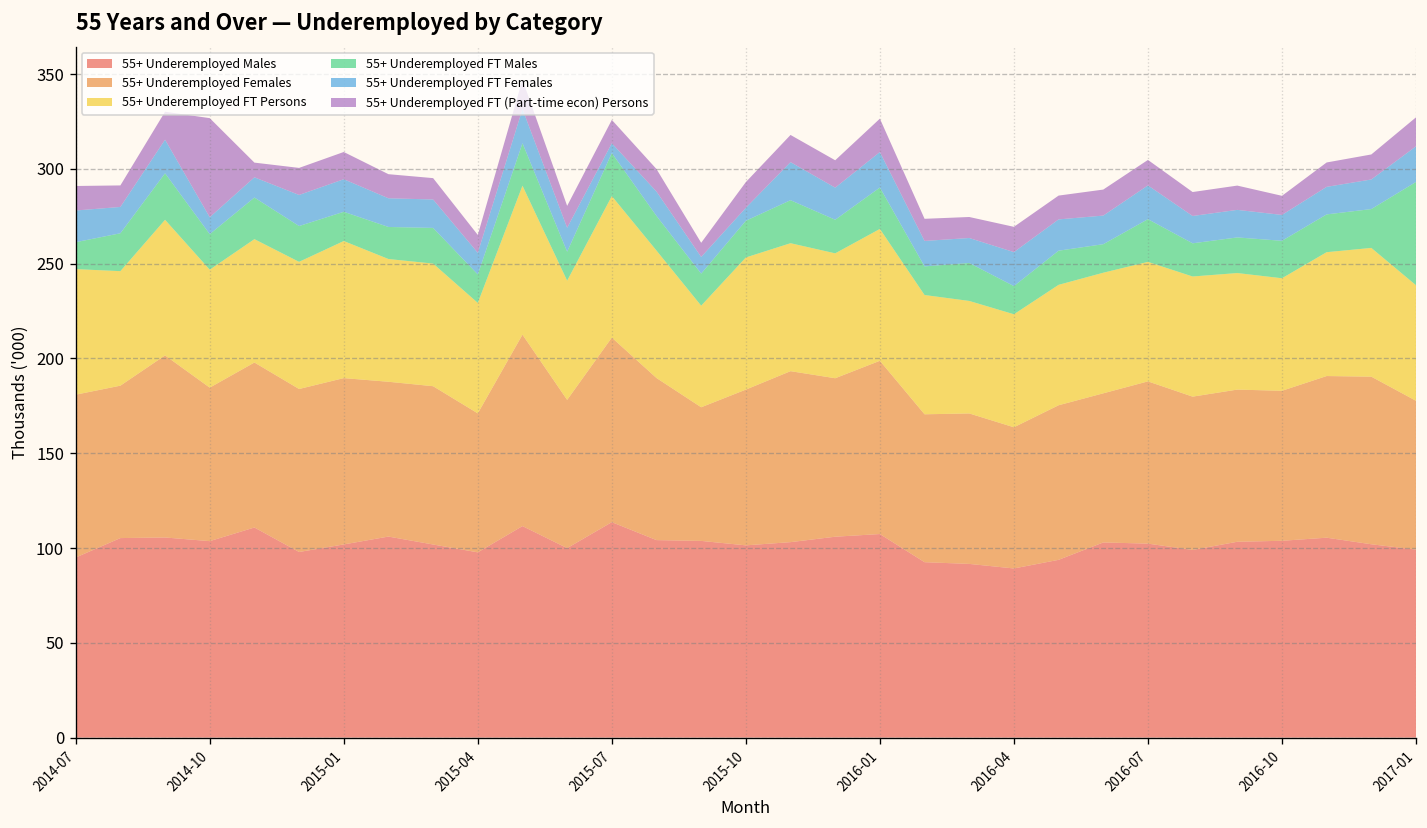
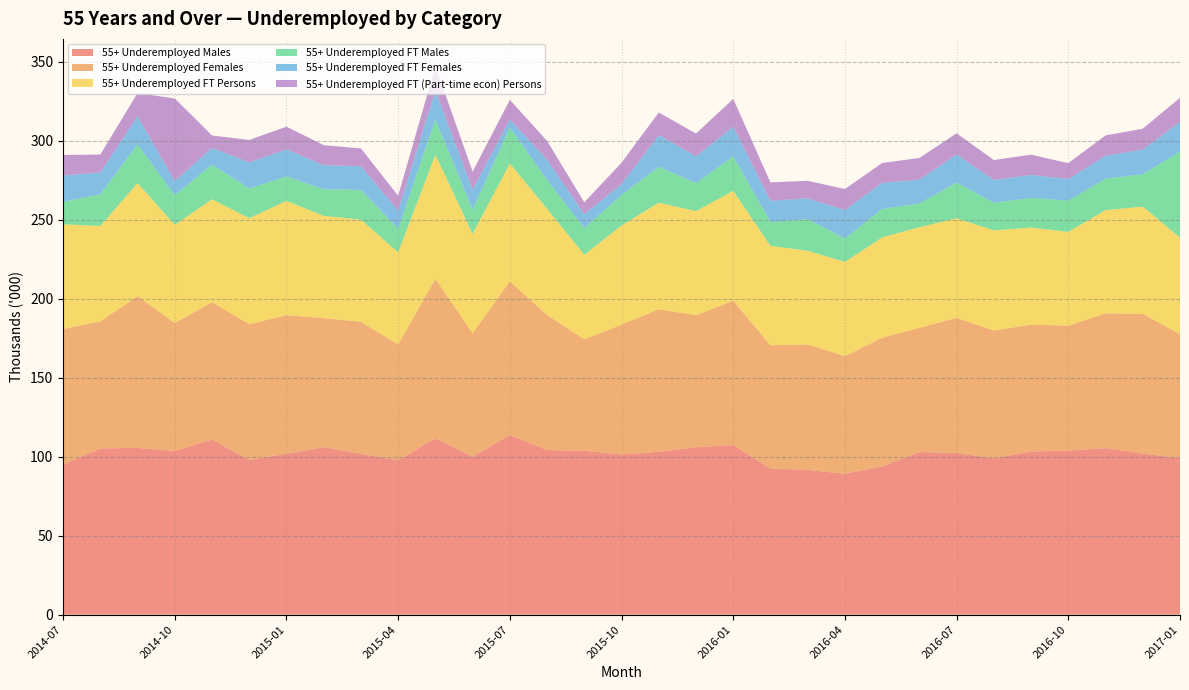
  {
    "55+ Underemployed FT Persons": {
      "2014-07": 66,
      "2014-10": 62,
      "2015-01": 72,
      "2015-04": 58,
      "2015-07": 75,
-     "2015-10": 70,
+     "2015-10": 63,
      "2016-01": 70,
      "2016-04": 60,
      "2016-07": 63,
      "2016-10": 59,
      "2017-01": 61
    },
    "55+ Underemployed FT Males": {
      "2014-07": 14,
      "2014-10": 19,
      "2015-01": 15,
      "2015-04": 15,
      "2015-07": 23,
      "2015-10": 19,
      "2016-01": 22,
      "2016-04": 15,
      "2016-07": 23,
      "2016-10": 20,
      "2017-01": 54
    },
    "55+ Underemployed FT Females": {
      "2014-07": 17,
      "2014-10": 9,
      "2015-01": 17,
      "2015-04": 11,
      "2015-07": 5,
      "2015-10": 7,
      "2016-01": 19,
      "2016-04": 18,
      "2016-07": 18,
      "2016-10": 14,
      "2017-01": 19
    },
    "55+ Underemployed FT (Part-time econ) Persons": {
      "2014-07": 13,
      "2014-10": 52,
      "2015-01": 14,
      "2015-04": 9,
      "2015-07": 12,
      "2015-10": 14,
      "2016-01": 18,
      "2016-04": 13,
      "2016-07": 13,
      "2016-10": 10,
      "2017-01": 15
    }
  }
